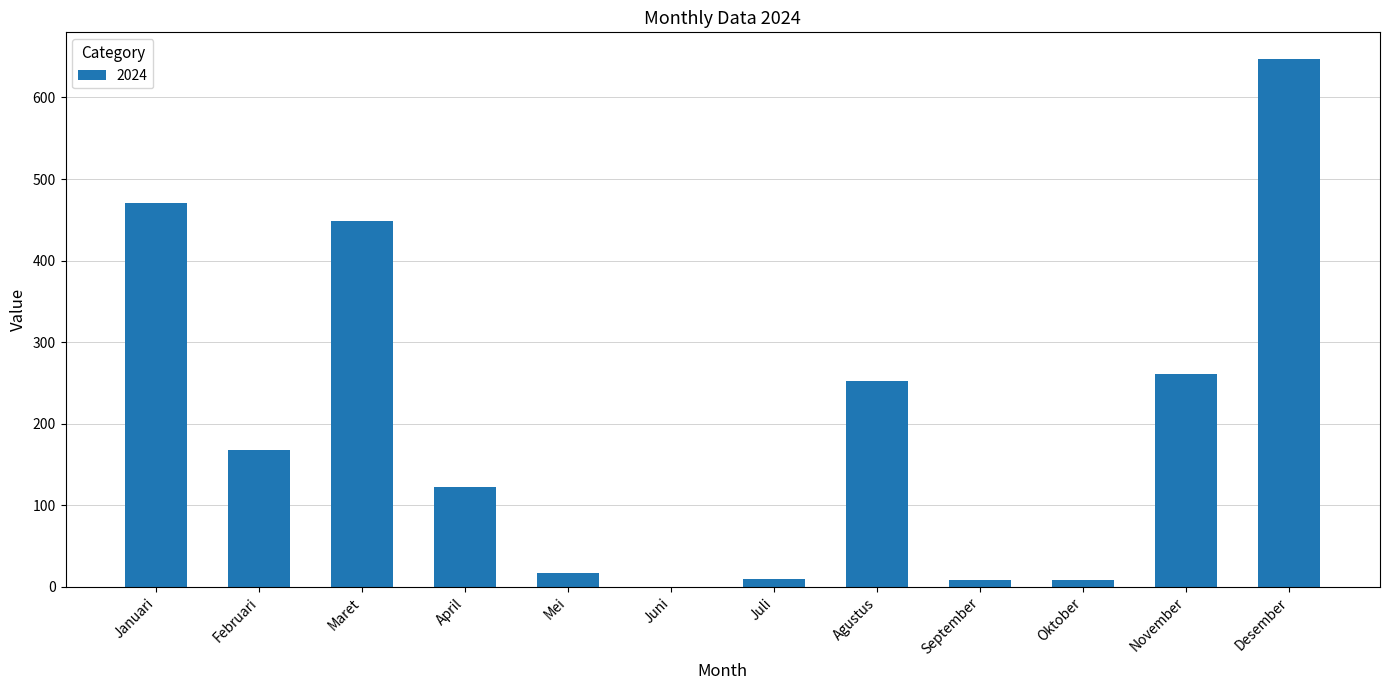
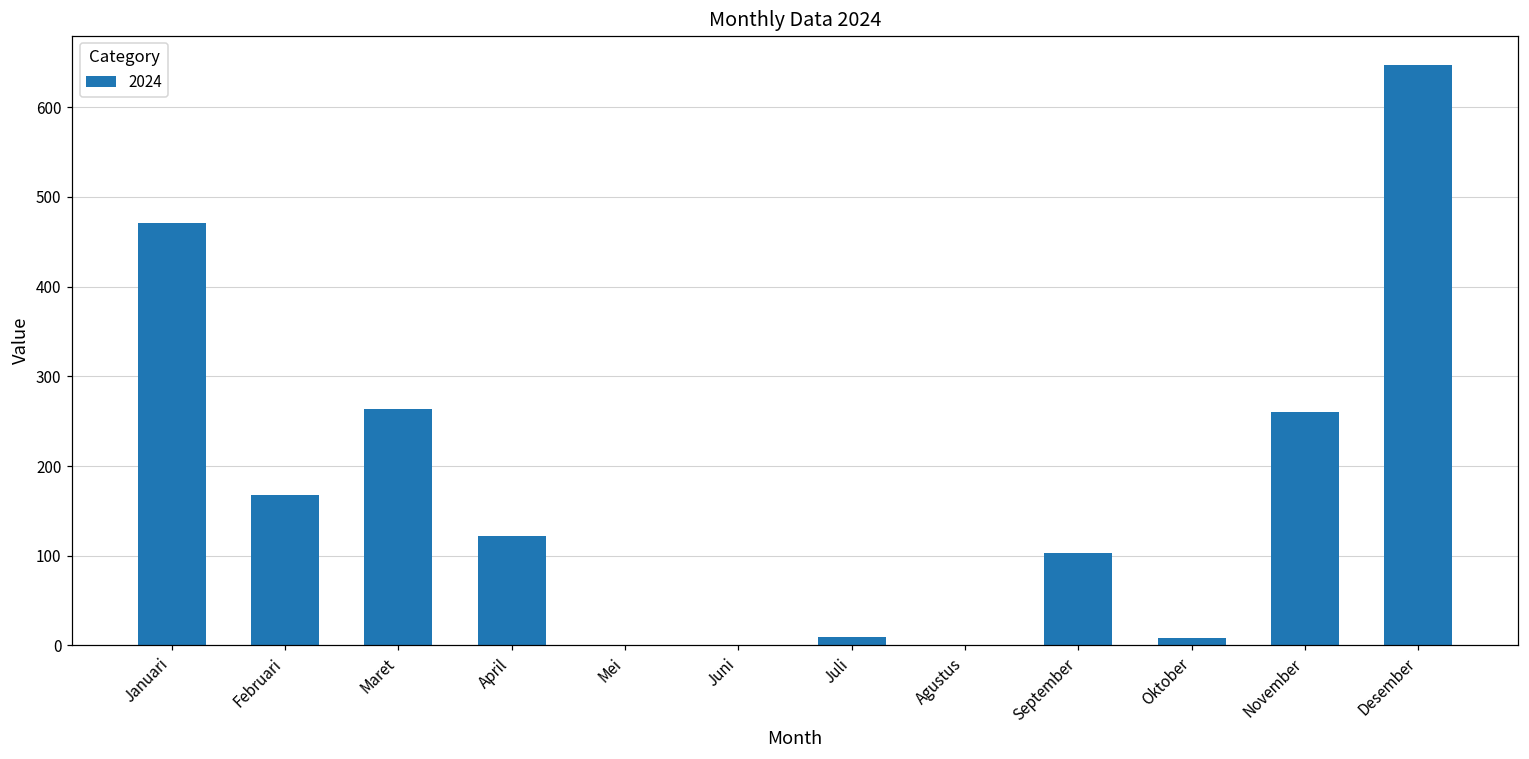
  {
    "Januari": 470,
    "Februari": 170,
-   "Maret": 450,
+   "Maret": 260,
    "April": 120,
-   "Mei": 20,
+   "Mei": 0,
    "Juni": 0,
    "Juli": 10,
-   "Agustus": 250,
-   "September": 10,
+   "Agustus": 0,
+   "September": 100,
    "Oktober": 10,
    "November": 260,
    "Desember": 650
  }
